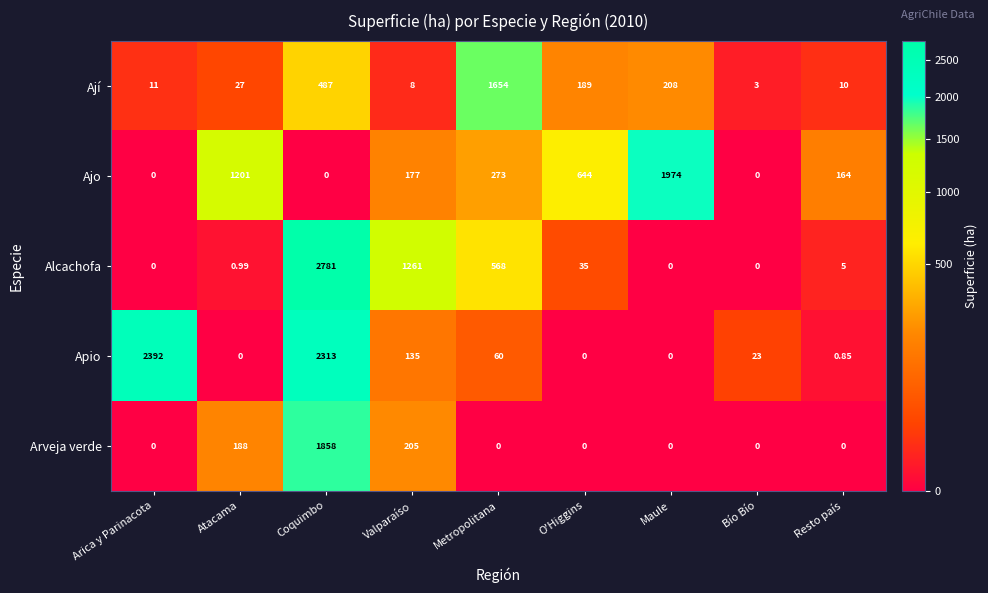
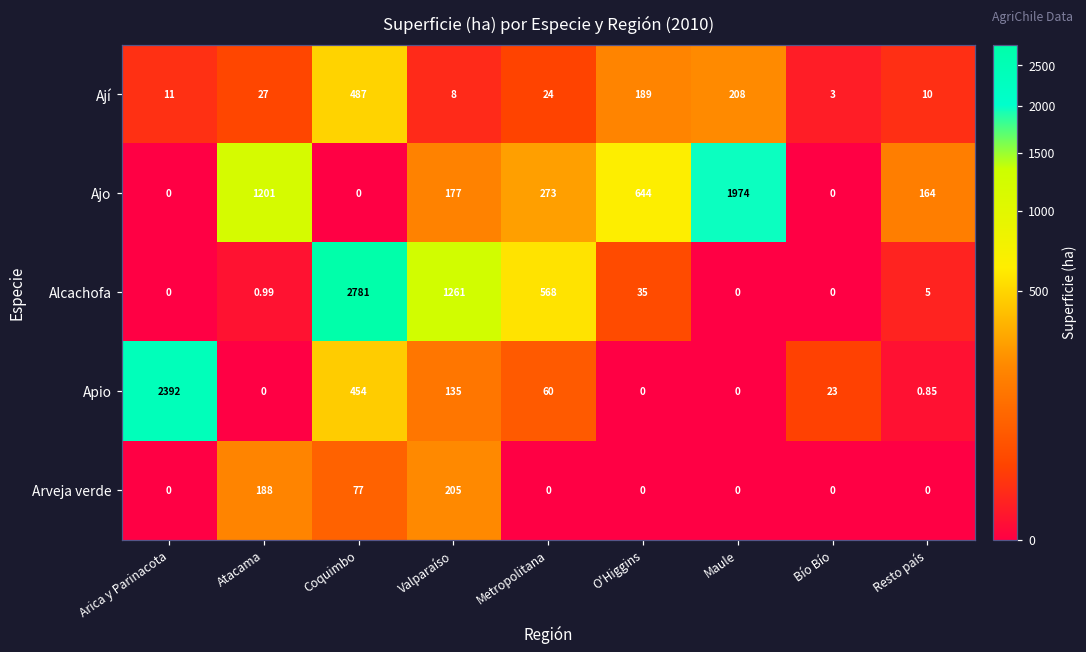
  {
    "Ají": {
      "Arica y Parinacota": 11,
      "Atacama": 27,
      "Coquimbo": 487,
      "Valparaíso": 8,
-     "Metropolitana": 1654,
+     "Metropolitana": 24,
      "O'Higgins": 189,
      "Maule": 208,
      "Bío Bío": 3,
      "Resto país": 10
    },
    "Ajo": {
      "Arica y Parinacota": 0,
      "Atacama": 1201,
      "Coquimbo": 0,
      "Valparaíso": 177,
      "Metropolitana": 273,
      "O'Higgins": 644,
      "Maule": 1974,
      "Bío Bío": 0,
      "Resto país": 164
    },
    "Alcachofa": {
      "Arica y Parinacota": 0,
      "Atacama": 0.99,
      "Coquimbo": 2781,
      "Valparaíso": 1261,
      "Metropolitana": 568,
      "O'Higgins": 35,
      "Maule": 0,
      "Bío Bío": 0,
      "Resto país": 5
    },
    "Apio": {
      "Arica y Parinacota": 2392,
      "Atacama": 0,
-     "Coquimbo": 2313,
+     "Coquimbo": 454,
      "Valparaíso": 135,
      "Metropolitana": 60,
      "O'Higgins": 0,
      "Maule": 0,
      "Bío Bío": 23,
      "Resto país": 0.85
    },
    "Arveja verde": {
      "Arica y Parinacota": 0,
      "Atacama": 188,
-     "Coquimbo": 1858,
+     "Coquimbo": 77,
      "Valparaíso": 205,
      "Metropolitana": 0,
      "O'Higgins": 0,
      "Maule": 0,
      "Bío Bío": 0,
      "Resto país": 0
    }
  }
